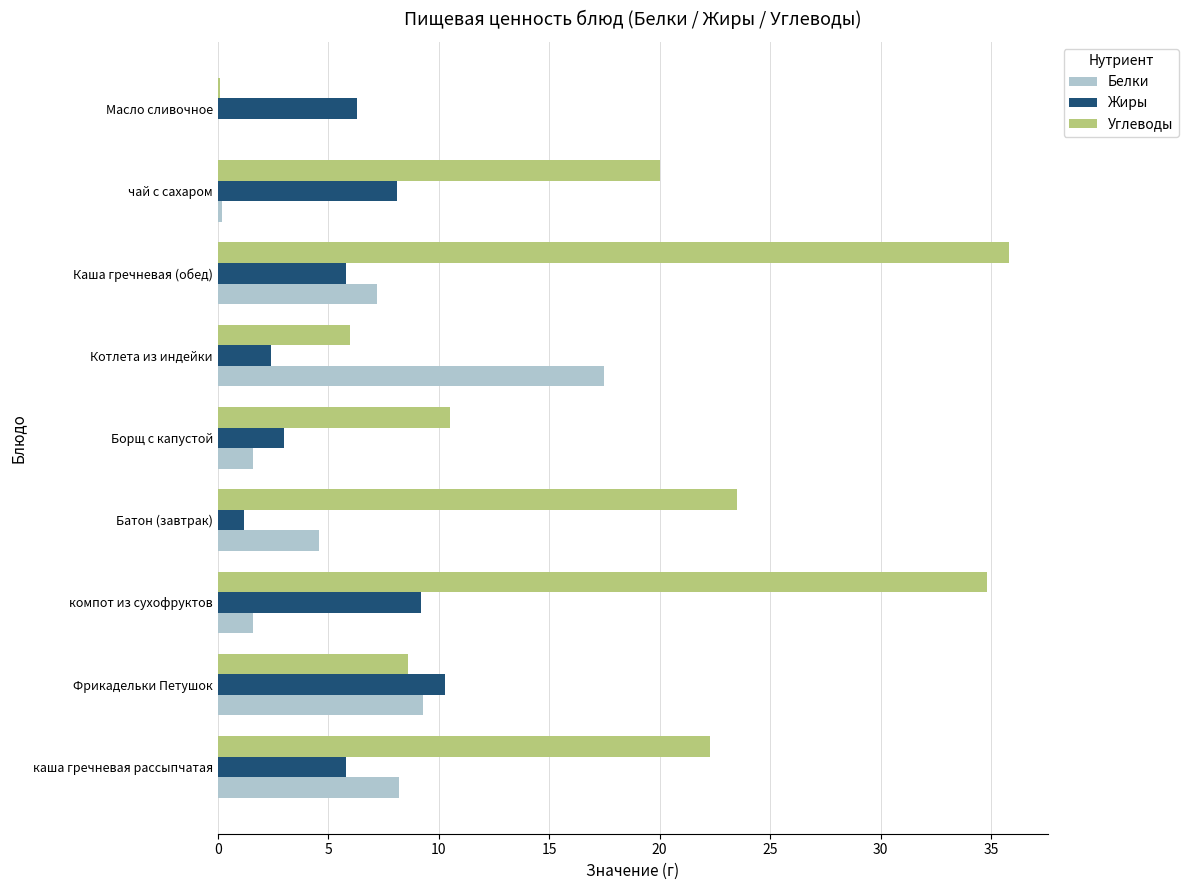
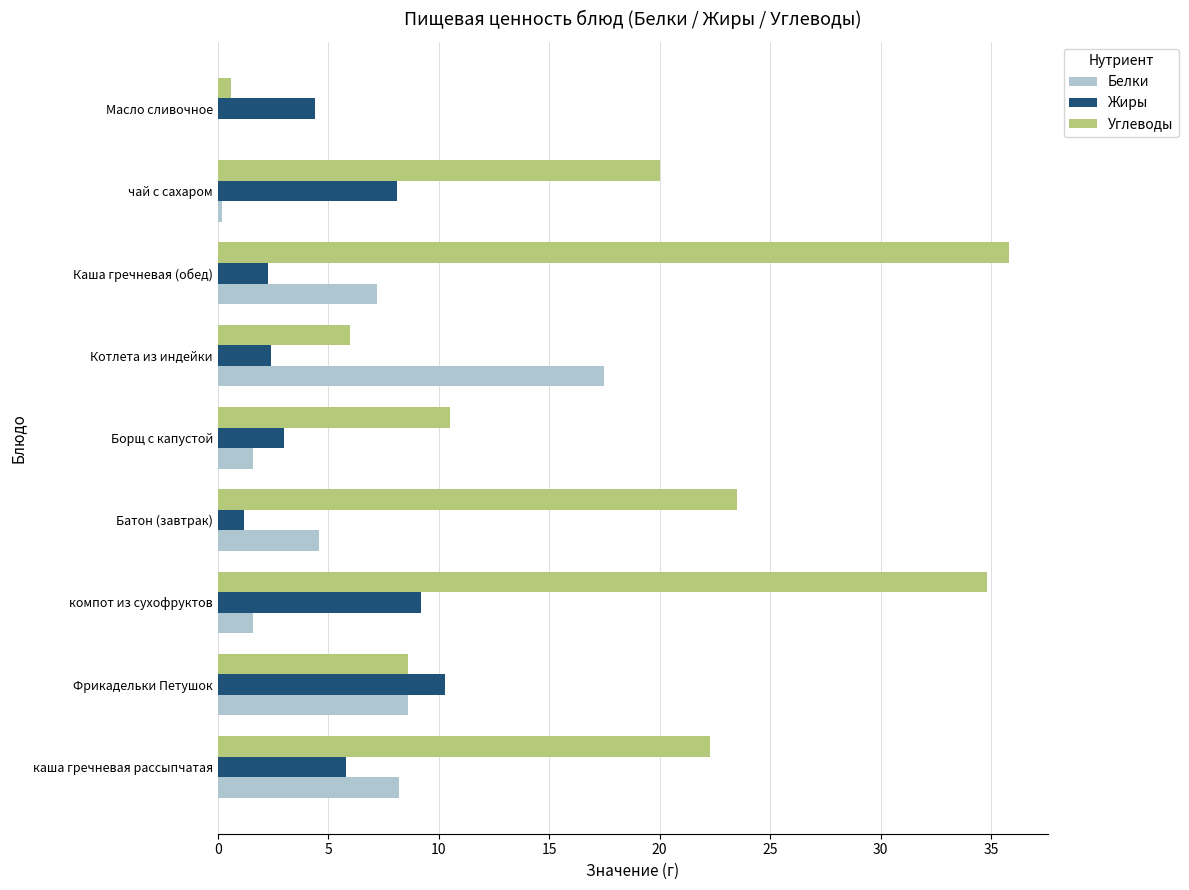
  {
    "Белки": {
      "Масло сливочное": 0.0,
      "чай с сахаром": 0.2,
      "Каша гречневая (обед)": 7.2,
      "Котлета из индейки": 17.5,
      "Борщ с капустой": 1.6,
      "Батон (завтрак)": 4.6,
      "компот из сухофруктов": 1.6,
-     "Фрикадельки Петушок": 9.3,
+     "Фрикадельки Петушок": 8.6,
      "каша гречневая рассыпчатая": 8.2
    },
    "Жиры": {
-     "Масло сливочное": 6.3,
+     "Масло сливочное": 4.4,
      "чай с сахаром": 8.1,
-     "Каша гречневая (обед)": 5.8,
+     "Каша гречневая (обед)": 2.3,
      "Котлета из индейки": 2.4,
      "Борщ с капустой": 3.0,
      "Батон (завтрак)": 1.2,
      "компот из сухофруктов": 9.2,
      "Фрикадельки Петушок": 10.3,
      "каша гречневая рассыпчатая": 5.8
    },
    "Углеводы": {
-     "Масло сливочное": 0.1,
+     "Масло сливочное": 0.6,
      "чай с сахаром": 20.0,
      "Каша гречневая (обед)": 35.8,
      "Котлета из индейки": 6.0,
      "Борщ с капустой": 10.5,
      "Батон (завтрак)": 23.5,
      "компот из сухофруктов": 34.8,
      "Фрикадельки Петушок": 8.6,
      "каша гречневая рассыпчатая": 22.3
    }
  }
